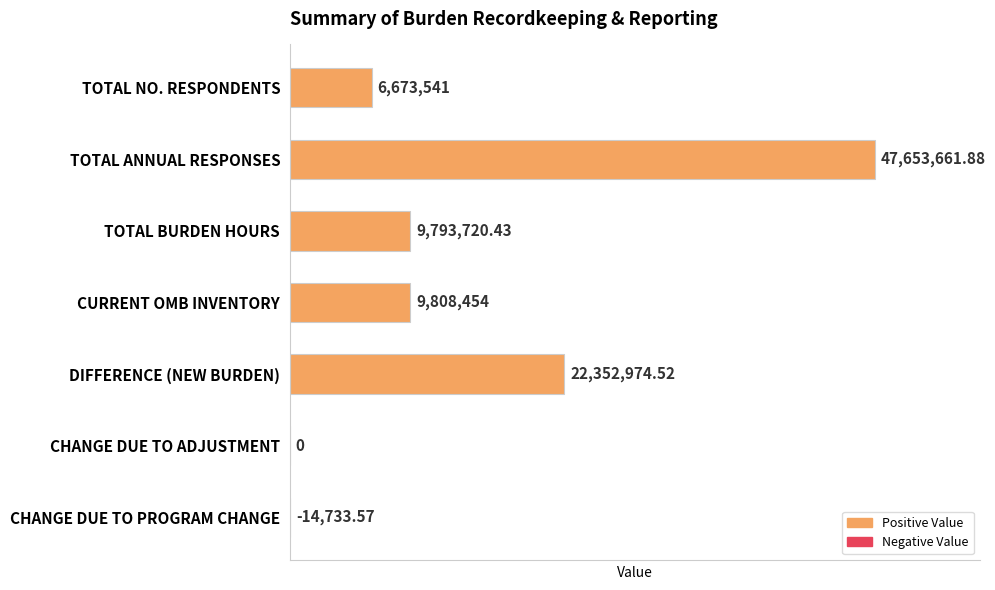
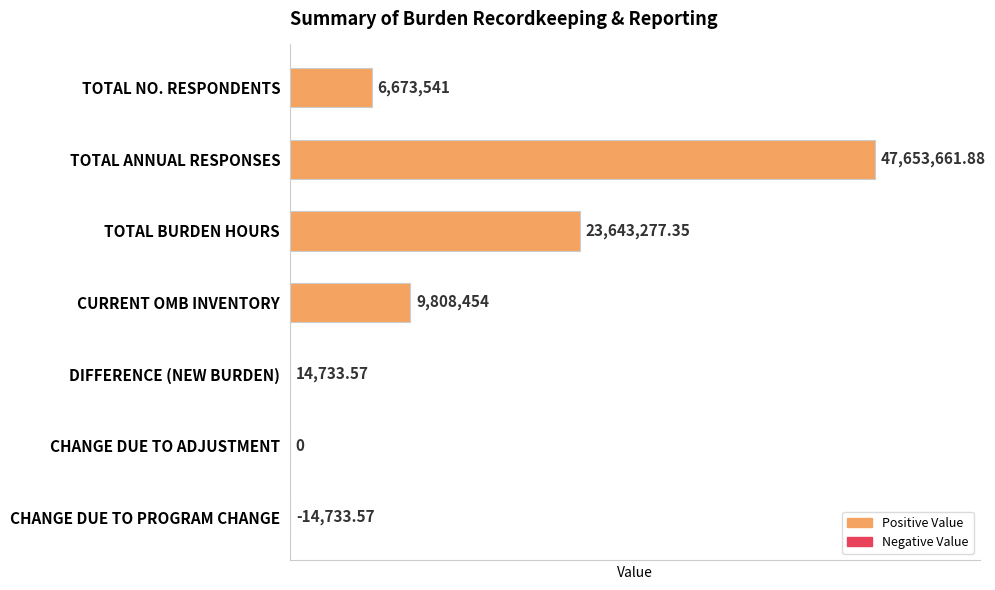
  {
    "TOTAL NO. RESPONDENTS": "6,673,541",
    "TOTAL ANNUAL RESPONSES": "47,653,661.88",
-   "TOTAL BURDEN HOURS": "9,793,720.43",
+   "TOTAL BURDEN HOURS": "23,643,277.35",
    "CURRENT OMB INVENTORY": "9,808,454",
-   "DIFFERENCE (NEW BURDEN)": "22,352,974.52",
+   "DIFFERENCE (NEW BURDEN)": "14,733.57",
    "CHANGE DUE TO ADJUSTMENT": "0"
  }
